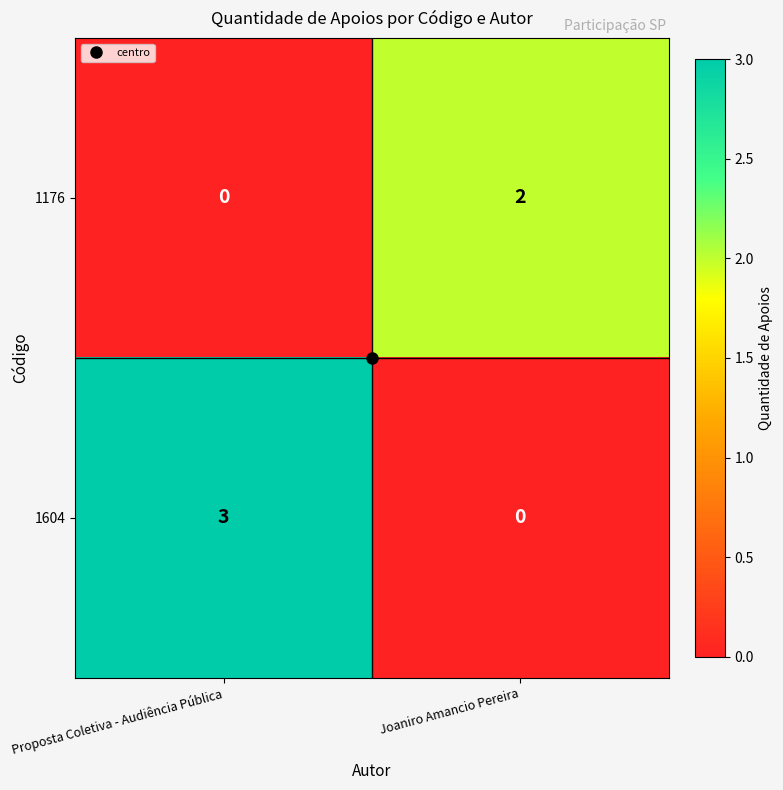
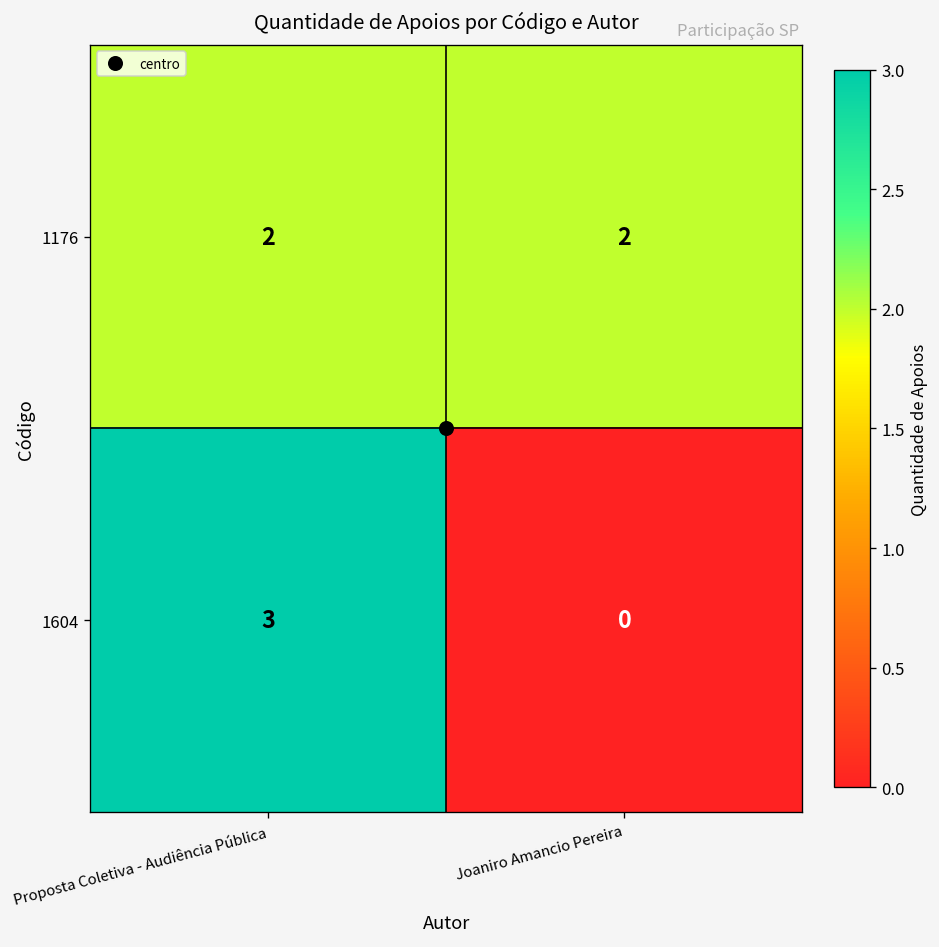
  {
    "1176": {
-     "Proposta Coletiva - Audiência Pública": 0,
+     "Proposta Coletiva - Audiência Pública": 2,
      "Joaniro Amancio Pereira": 2
    },
    "1604": {
      "Proposta Coletiva - Audiência Pública": 3,
      "Joaniro Amancio Pereira": 0
    }
  }
